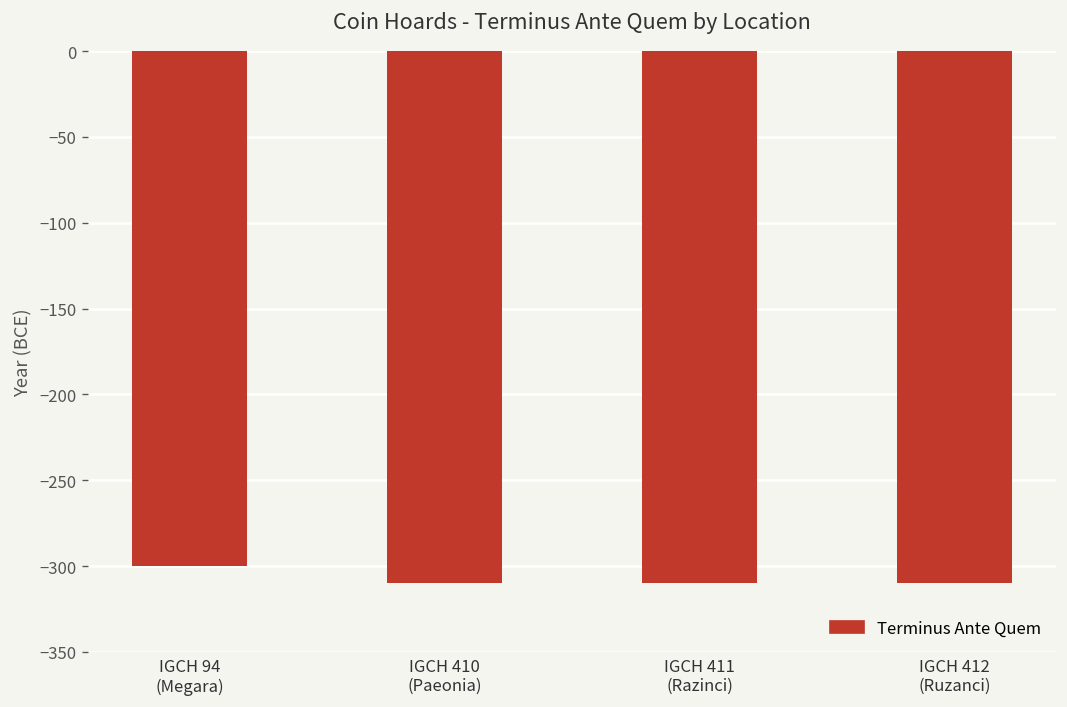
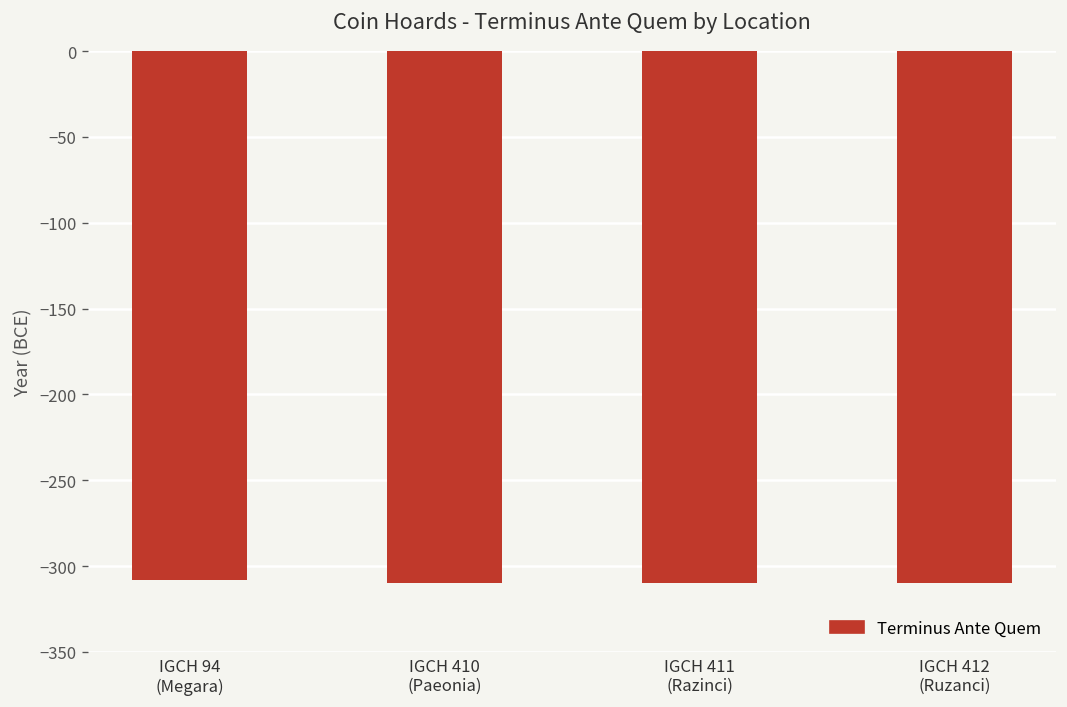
  {
-   "IGCH 94 (Megara)": -300,
+   "IGCH 94 (Megara)": -308,
    "IGCH 410 (Paeonia)": -310,
    "IGCH 411 (Razinci)": -310,
    "IGCH 412 (Ruzanci)": -310
  }
